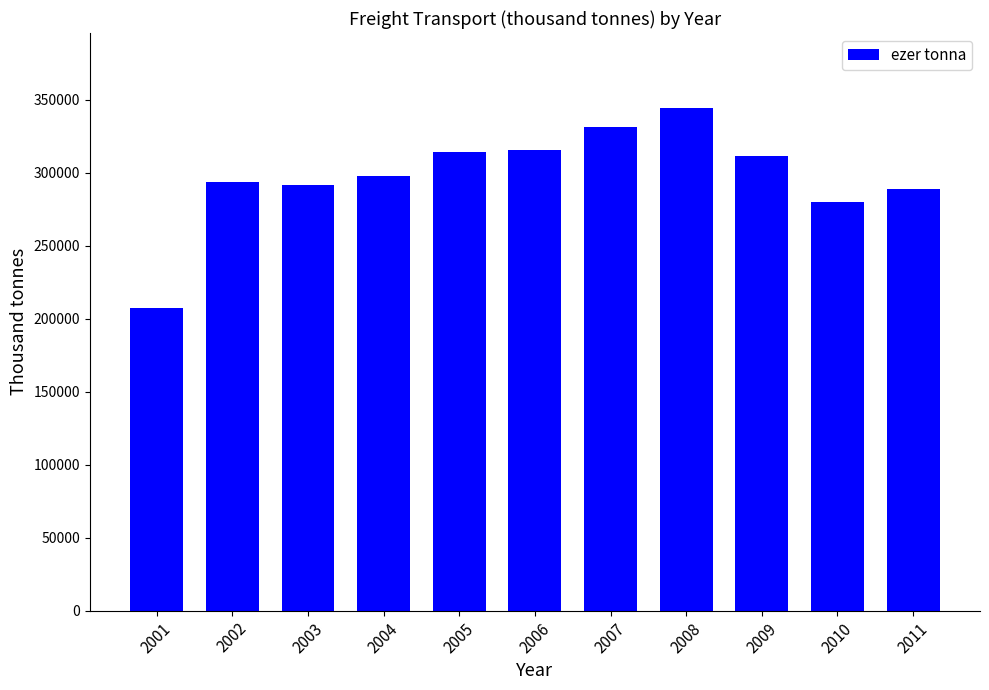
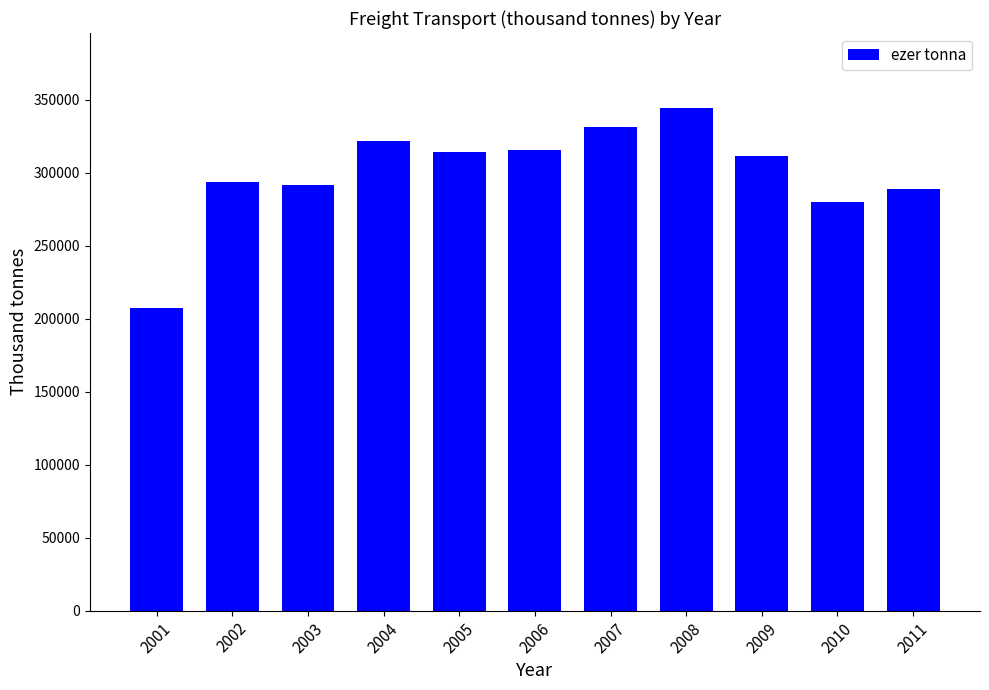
  {
    "2001": 207000,
    "2002": 294000,
    "2003": 291000,
-   "2004": 298000,
+   "2004": 322000,
    "2005": 314000,
    "2006": 316000,
    "2007": 332000,
    "2008": 344000,
    "2009": 311000,
    "2010": 280000,
    "2011": 289000
  }
